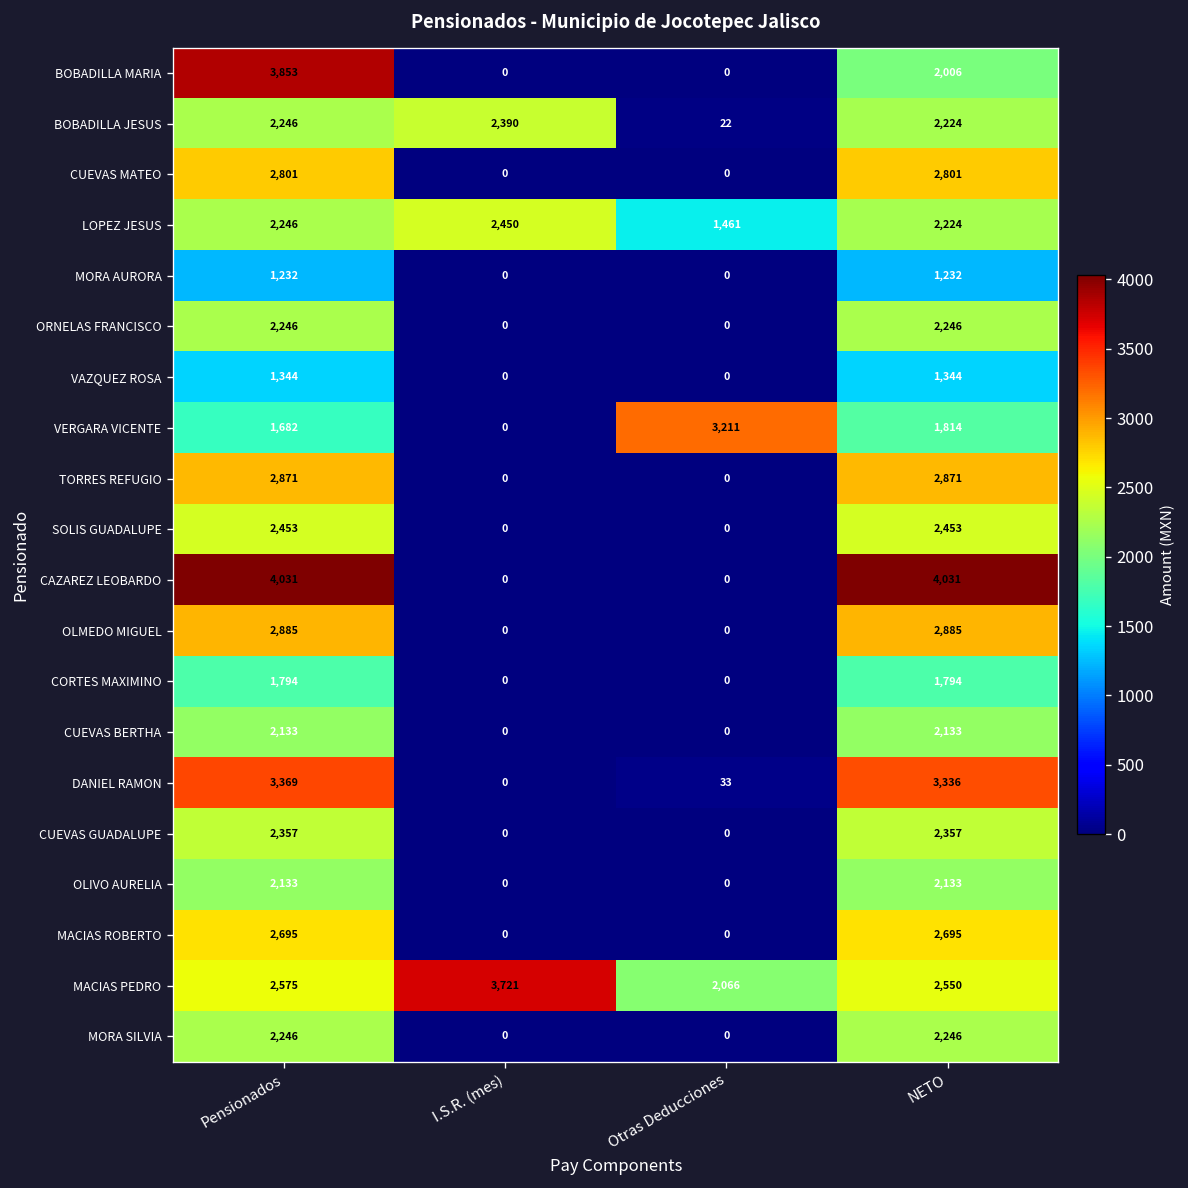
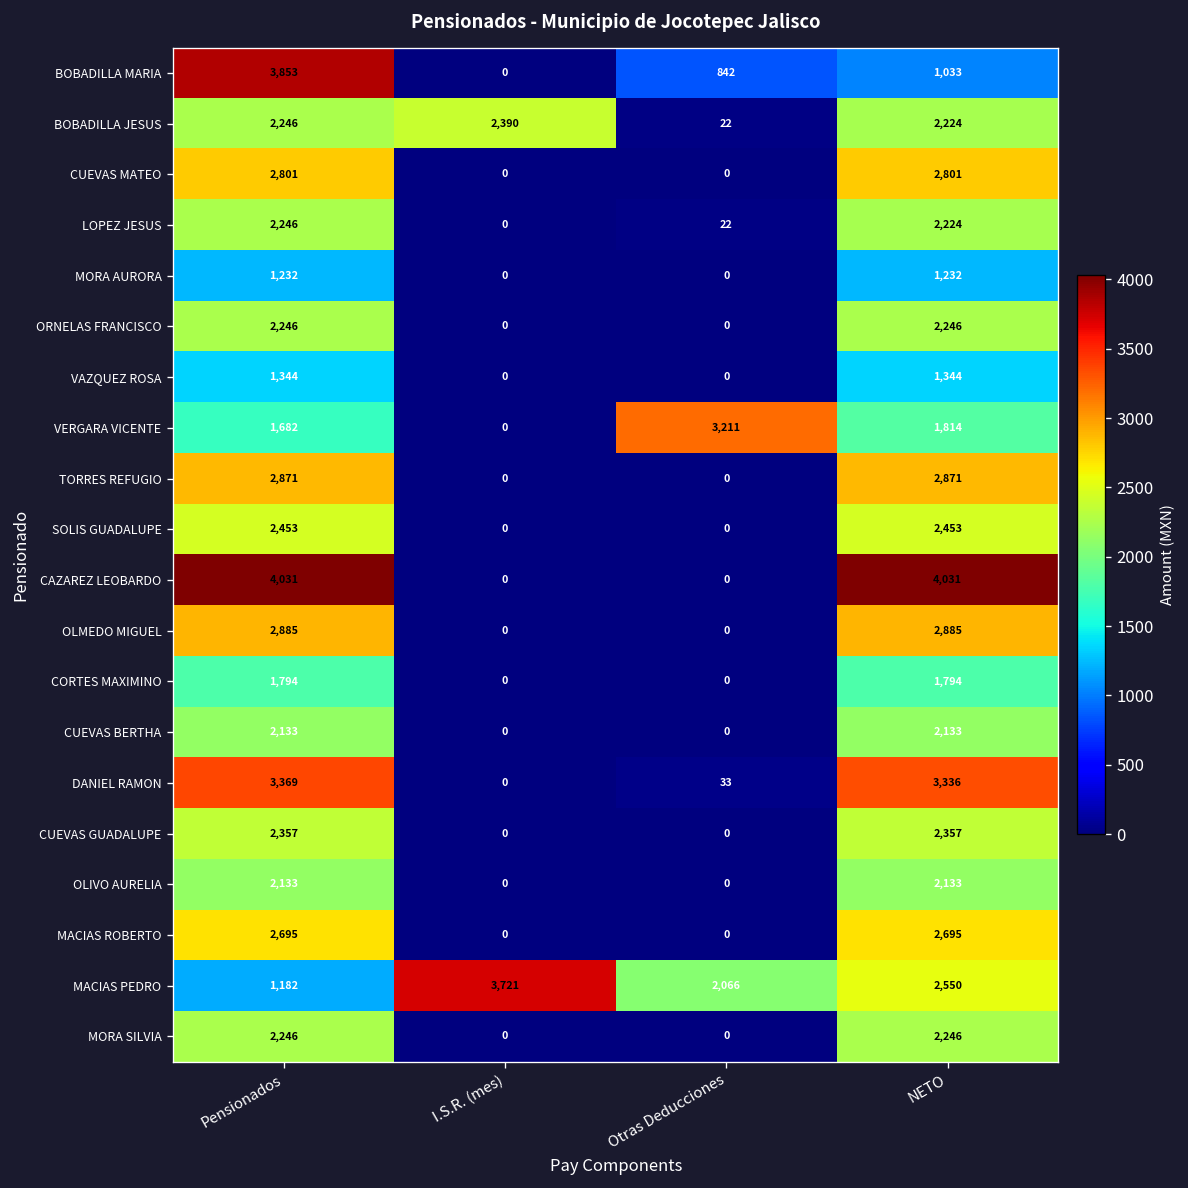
  {
    "BOBADILLA MARIA": {
      "Pensionados": "3,853",
      "I.S.R. (mes)": "0",
-     "Otras Deducciones": "0",
-     "NETO": "2,006"
+     "Otras Deducciones": "842",
+     "NETO": "1,033"
    },
    "BOBADILLA JESUS": {
      "Pensionados": "2,246",
      "I.S.R. (mes)": "2,390",
      "Otras Deducciones": "22",
      "NETO": "2,224"
    },
    "CUEVAS MATEO": {
      "Pensionados": "2,801",
      "I.S.R. (mes)": "0",
      "Otras Deducciones": "0",
      "NETO": "2,801"
    },
    "LOPEZ JESUS": {
      "Pensionados": "2,246",
-     "I.S.R. (mes)": "2,450",
-     "Otras Deducciones": "1,461",
+     "I.S.R. (mes)": "0",
+     "Otras Deducciones": "22",
      "NETO": "2,224"
    },
    "MORA AURORA": {
      "Pensionados": "1,232",
      "I.S.R. (mes)": "0",
      "Otras Deducciones": "0",
      "NETO": "1,232"
    },
    "ORNELAS FRANCISCO": {
      "Pensionados": "2,246",
      "I.S.R. (mes)": "0",
      "Otras Deducciones": "0",
      "NETO": "2,246"
    },
    "VAZQUEZ ROSA": {
      "Pensionados": "1,344",
      "I.S.R. (mes)": "0",
      "Otras Deducciones": "0",
      "NETO": "1,344"
    },
    "VERGARA VICENTE": {
      "Pensionados": "1,682",
      "I.S.R. (mes)": "0",
      "Otras Deducciones": "3,211",
      "NETO": "1,814"
    },
    "TORRES REFUGIO": {
      "Pensionados": "2,871",
      "I.S.R. (mes)": "0",
      "Otras Deducciones": "0",
      "NETO": "2,871"
    },
    "SOLIS GUADALUPE": {
      "Pensionados": "2,453",
      "I.S.R. (mes)": "0",
      "Otras Deducciones": "0",
      "NETO": "2,453"
    },
    "CAZAREZ LEOBARDO": {
      "Pensionados": "4,031",
      "I.S.R. (mes)": "0",
      "Otras Deducciones": "0",
      "NETO": "4,031"
    },
    "OLMEDO MIGUEL": {
      "Pensionados": "2,885",
      "I.S.R. (mes)": "0",
      "Otras Deducciones": "0",
      "NETO": "2,885"
    },
    "CORTES MAXIMINO": {
      "Pensionados": "1,794",
      "I.S.R. (mes)": "0",
      "Otras Deducciones": "0",
      "NETO": "1,794"
    },
    "CUEVAS BERTHA": {
      "Pensionados": "2,133",
      "I.S.R. (mes)": "0",
      "Otras Deducciones": "0",
      "NETO": "2,133"
    },
    "DANIEL RAMON": {
      "Pensionados": "3,369",
      "I.S.R. (mes)": "0",
      "Otras Deducciones": "33",
      "NETO": "3,336"
    },
    "CUEVAS GUADALUPE": {
      "Pensionados": "2,357",
      "I.S.R. (mes)": "0",
      "Otras Deducciones": "0",
      "NETO": "2,357"
    },
    "OLIVO AURELIA": {
      "Pensionados": "2,133",
      "I.S.R. (mes)": "0",
      "Otras Deducciones": "0",
      "NETO": "2,133"
    },
    "MACIAS ROBERTO": {
      "Pensionados": "2,695",
      "I.S.R. (mes)": "0",
      "Otras Deducciones": "0",
      "NETO": "2,695"
    },
    "MACIAS PEDRO": {
-     "Pensionados": "2,575",
+     "Pensionados": "1,182",
      "I.S.R. (mes)": "3,721",
      "Otras Deducciones": "2,066",
      "NETO": "2,550"
    },
    "MORA SILVIA": {
      "Pensionados": "2,246",
      "I.S.R. (mes)": "0",
      "Otras Deducciones": "0",
      "NETO": "2,246"
    }
  }
